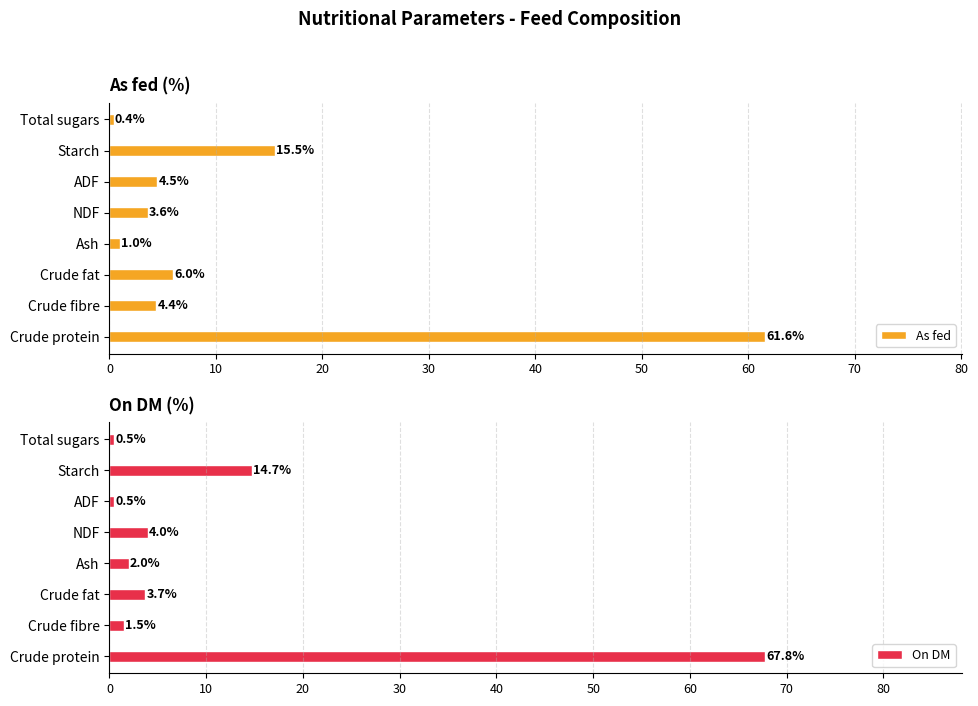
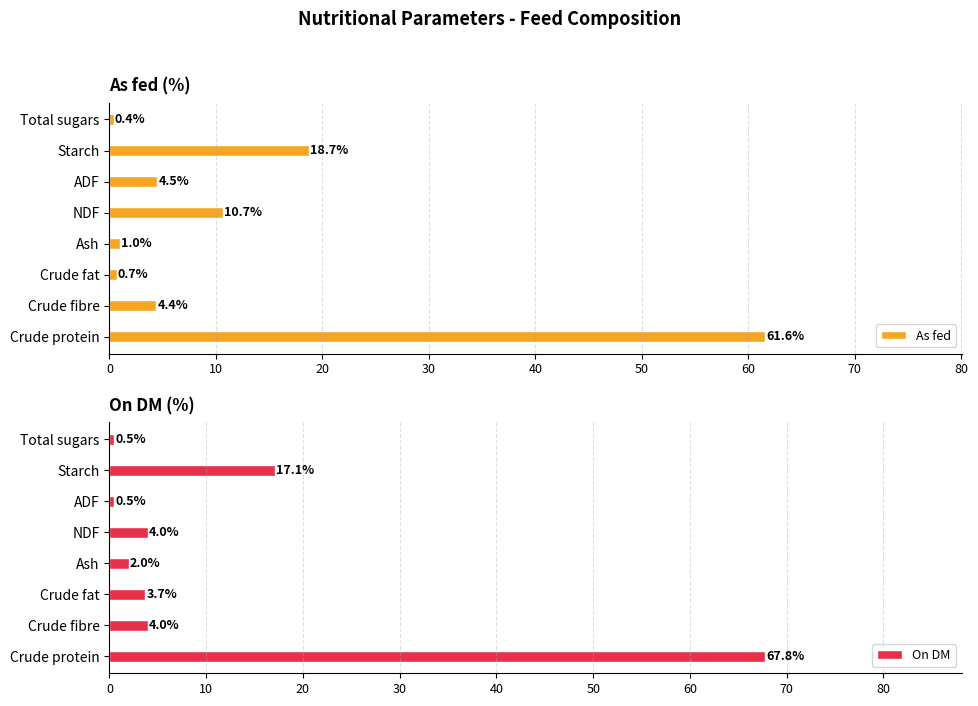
  {
    "As fed (%)": {
      "Total sugars": "0.4%",
-     "Starch": "15.5%",
+     "Starch": "18.7%",
      "ADF": "4.5%",
-     "NDF": "3.6%",
+     "NDF": "10.7%",
      "Ash": "1.0%",
-     "Crude fat": "6.0%",
+     "Crude fat": "0.7%",
      "Crude fibre": "4.4%",
      "Crude protein": "61.6%"
    },
    "On DM (%)": {
      "Total sugars": "0.5%",
-     "Starch": "14.7%",
+     "Starch": "17.1%",
      "ADF": "0.5%",
      "NDF": "4.0%",
      "Ash": "2.0%",
      "Crude fat": "3.7%",
-     "Crude fibre": "1.5%",
+     "Crude fibre": "4.0%",
      "Crude protein": "67.8%"
    }
  }
